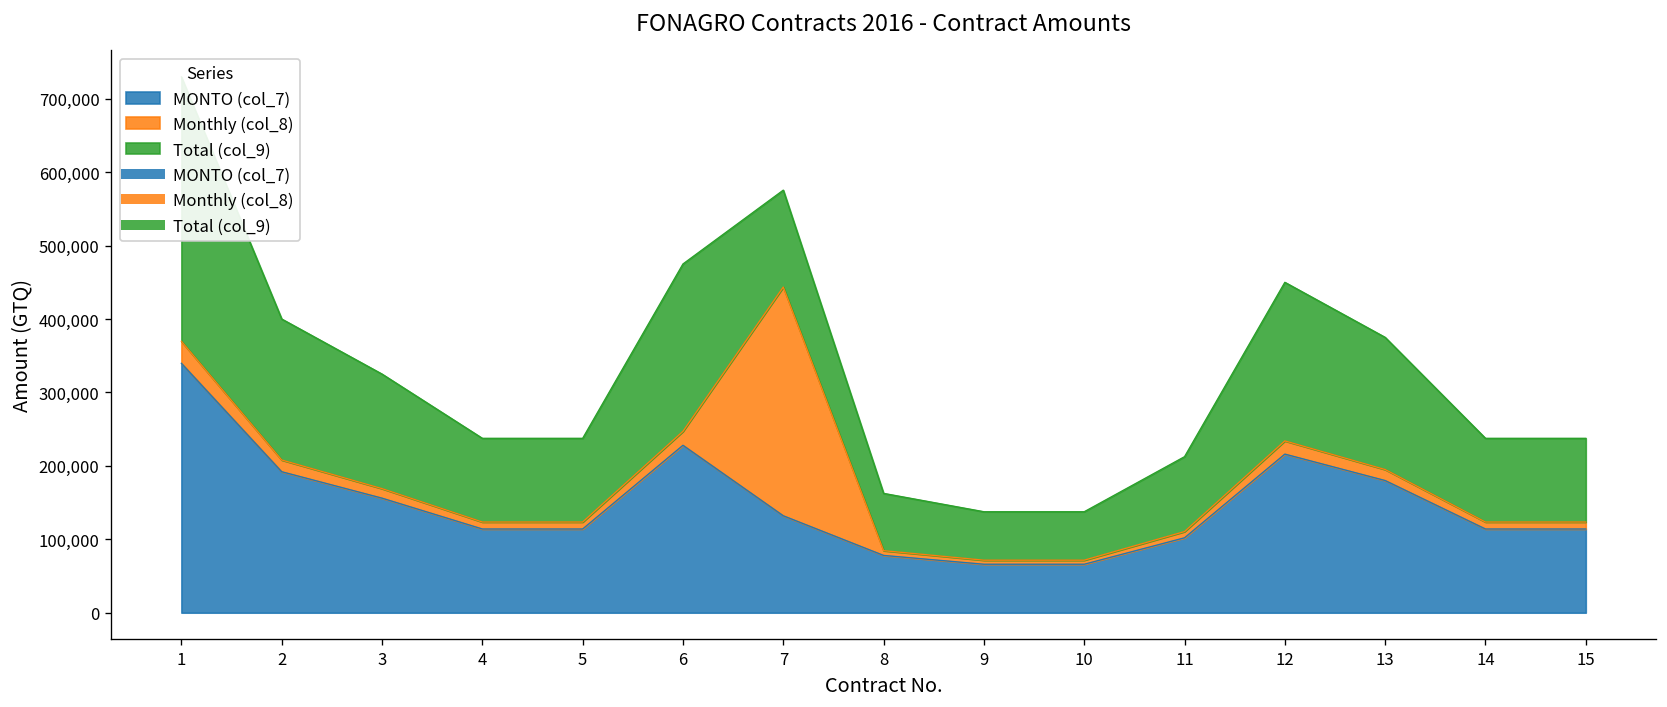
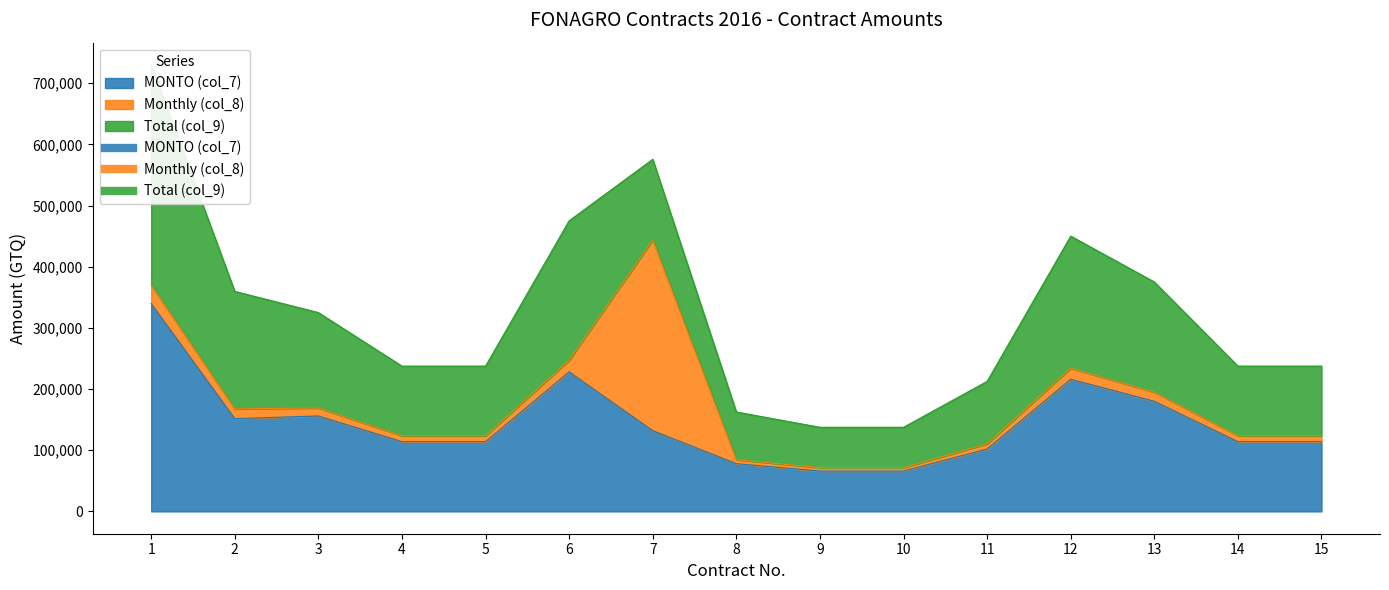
  {
    "MONTO (col_7)": {
      "1": "340,000",
-     "2": "190,000",
+     "2": "150,000",
      "3": "160,000",
      "4": "110,000",
      "5": "110,000",
      "6": "230,000",
      "7": "130,000",
      "8": "80,000",
      "9": "70,000",
      "10": "70,000",
      "11": "100,000",
      "12": "220,000",
      "13": "180,000",
      "14": "110,000",
      "15": "110,000"
    },
    "Monthly (col_8)": {
      "1": "30,000",
      "2": "20,000",
      "3": "10,000",
      "4": "10,000",
      "5": "10,000",
      "6": "20,000",
      "7": "310,000",
      "8": "10,000",
      "9": "10,000",
      "10": "10,000",
      "11": "10,000",
      "12": "20,000",
      "13": "20,000",
      "14": "10,000",
      "15": "10,000"
    },
    "Total (col_9)": {
      "2": "190,000",
      "3": "160,000",
      "4": "110,000",
      "5": "110,000",
      "6": "230,000",
      "7": "130,000",
      "8": "80,000",
      "9": "70,000",
      "10": "70,000",
      "11": "100,000",
      "12": "220,000",
      "13": "180,000",
      "14": "110,000",
      "15": "110,000"
    }
  }
